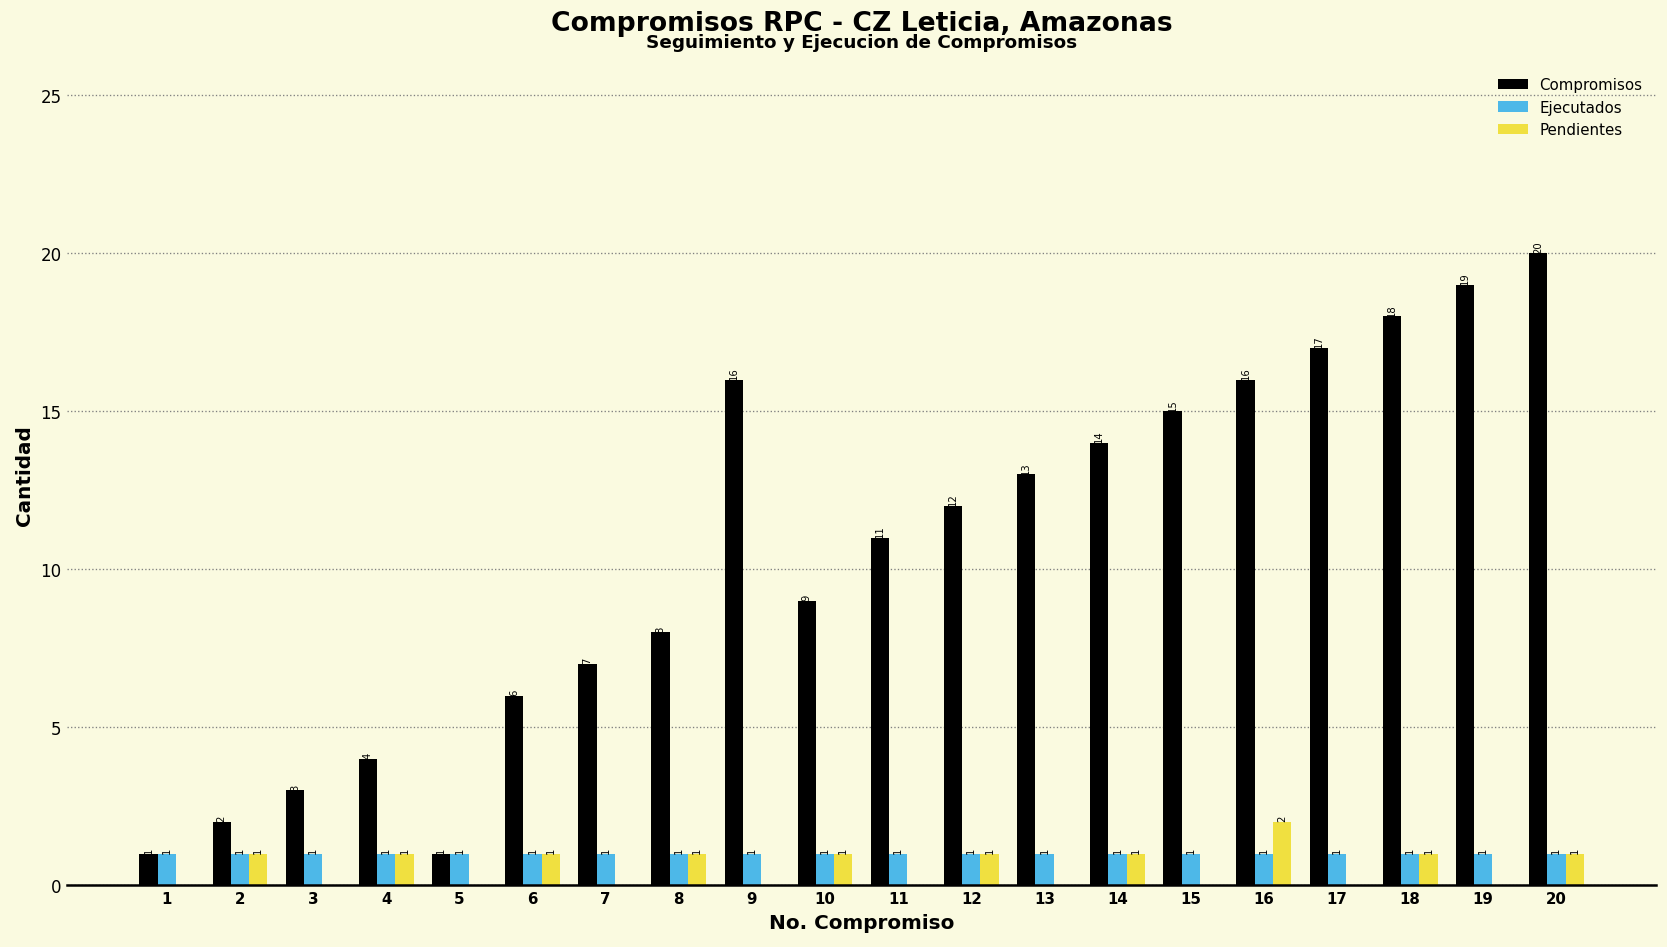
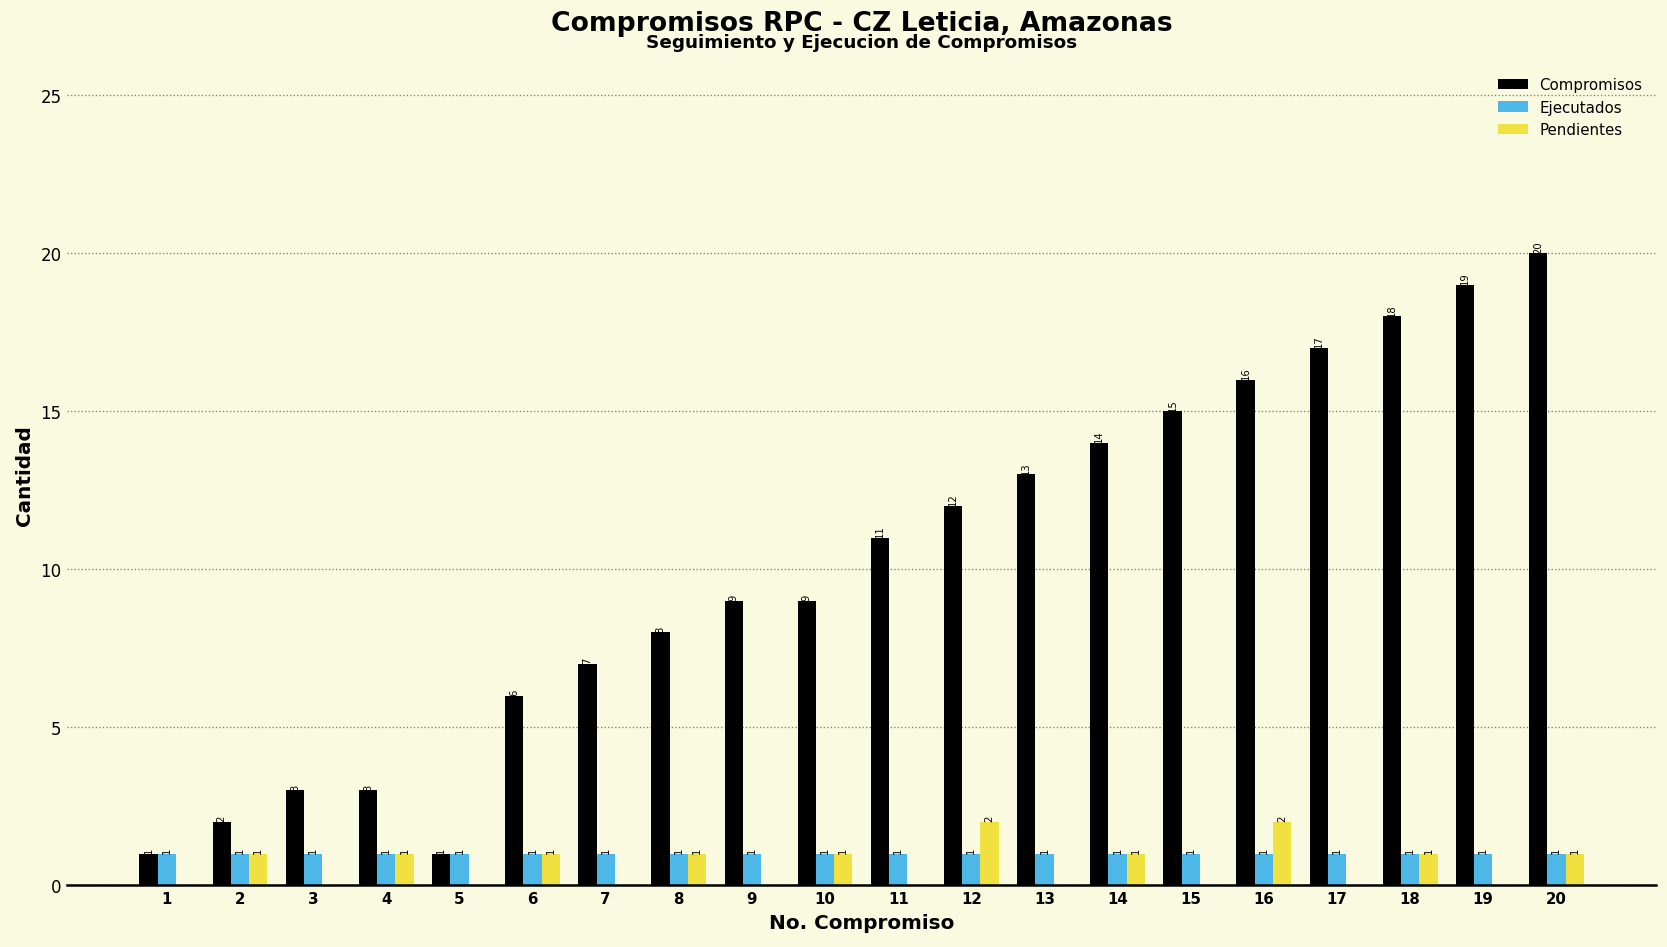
  {
    "Compromisos": {
      "1": 1,
      "2": 2,
      "3": 3,
-     "4": 4,
+     "4": 3,
      "5": 1,
      "6": 6,
      "7": 7,
      "8": 8,
-     "9": 16,
+     "9": 9,
      "10": 9,
      "11": 11,
      "12": 12,
      "13": 13,
      "14": 14,
      "15": 15,
      "16": 16,
      "17": 17,
      "18": 18,
      "19": 19,
      "20": 20
    },
    "Ejecutados": {
      "1": 1,
      "2": 1,
      "3": 1,
      "4": 1,
      "5": 1,
      "6": 1,
      "7": 1,
      "8": 1,
      "9": 1,
      "10": 1,
      "11": 1,
      "12": 1,
      "13": 1,
      "14": 1,
      "15": 1,
      "16": 1,
      "17": 1,
      "18": 1,
      "19": 1,
      "20": 1
    },
    "Pendientes": {
      "2": 1,
      "4": 1,
      "6": 1,
      "8": 1,
      "10": 1,
-     "12": 1,
+     "12": 2,
      "14": 1,
      "16": 2,
      "18": 1,
      "20": 1
    }
  }
